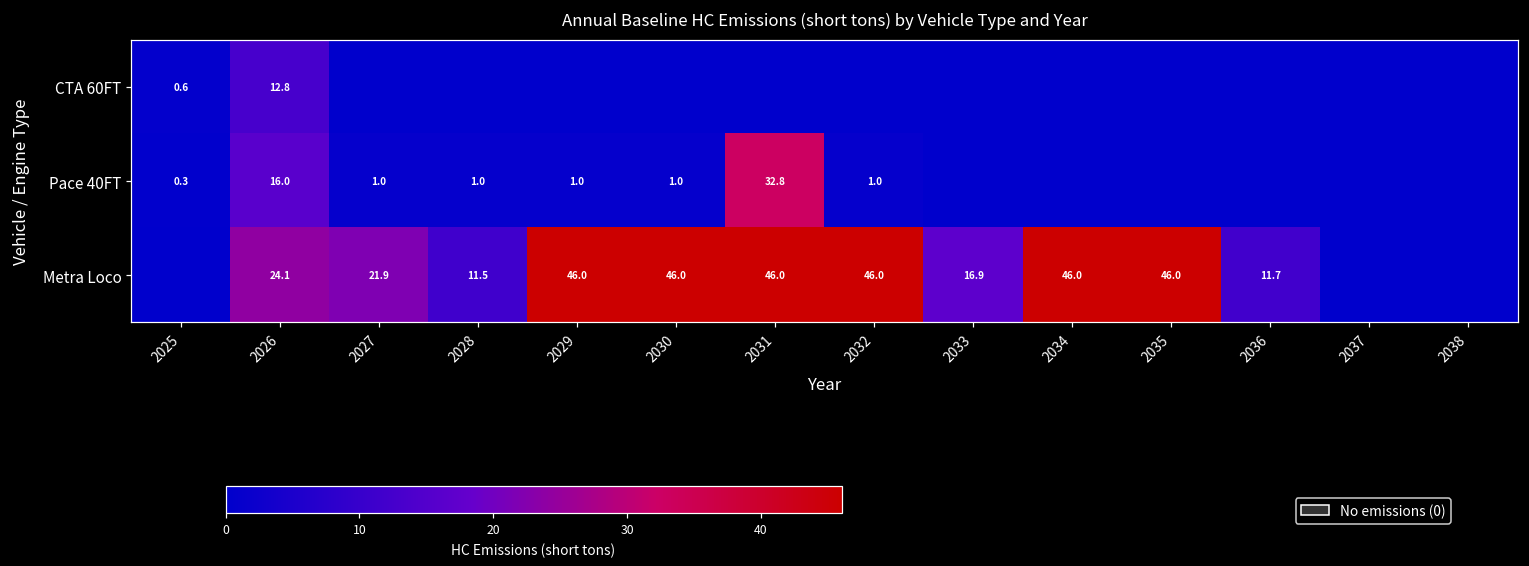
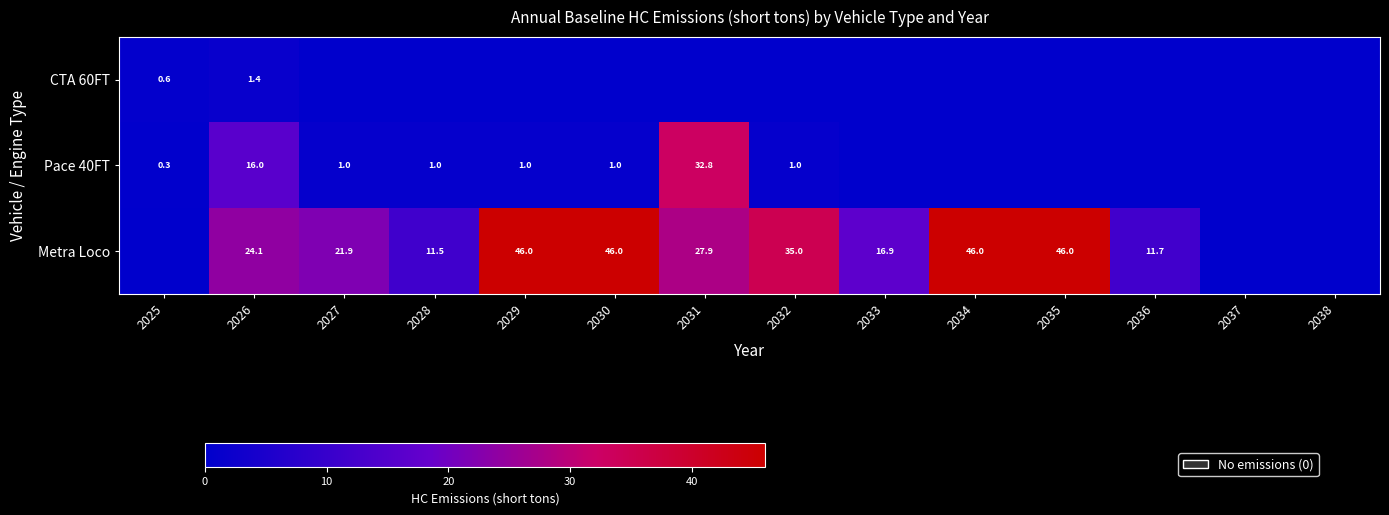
  {
    "CTA 60FT": {
      "2025": 0.6,
-     "2026": 12.8
+     "2026": 1.4
    },
    "Pace 40FT": {
      "2025": 0.3,
      "2026": 16.0,
      "2027": 1.0,
      "2028": 1.0,
      "2029": 1.0,
      "2030": 1.0,
      "2031": 32.8,
      "2032": 1.0
    },
    "Metra Loco": {
      "2026": 24.1,
      "2027": 21.9,
      "2028": 11.5,
      "2029": 46.0,
      "2030": 46.0,
-     "2031": 46.0,
-     "2032": 46.0,
+     "2031": 27.9,
+     "2032": 35.0,
      "2033": 16.9,
      "2034": 46.0,
      "2035": 46.0,
      "2036": 11.7
    }
  }
